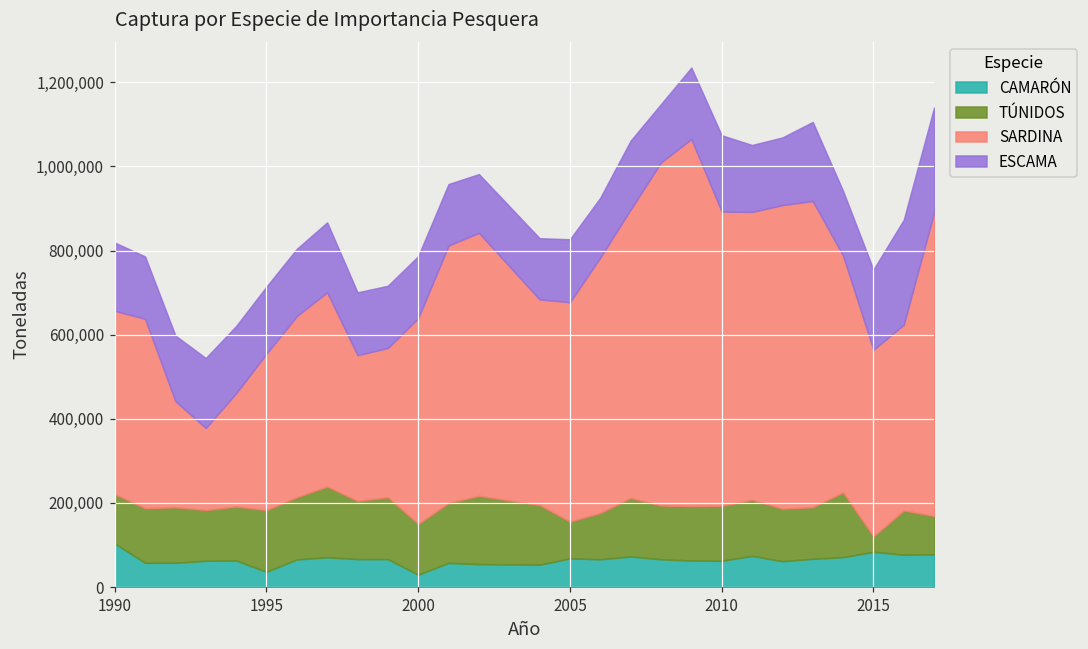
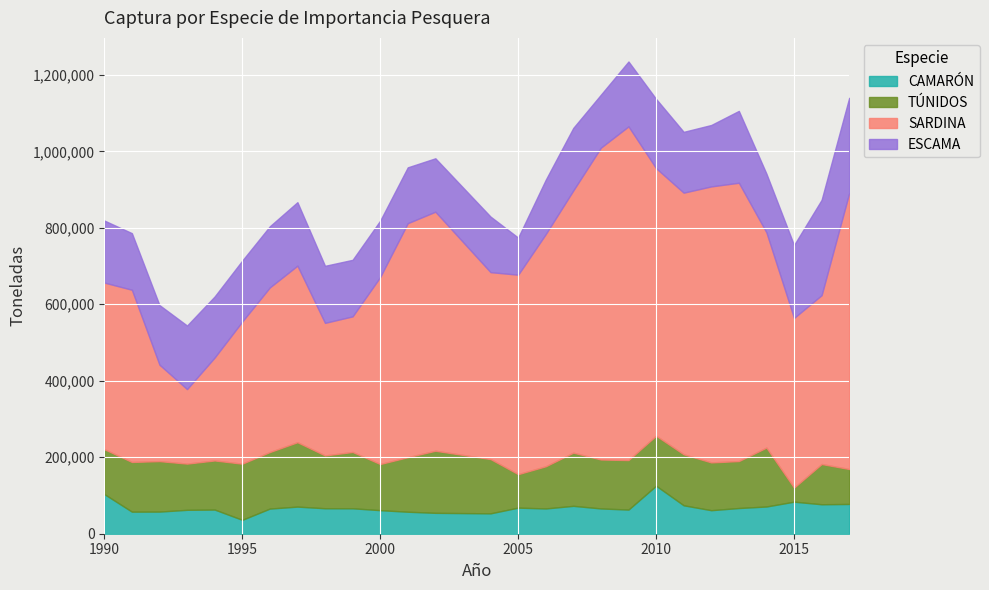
  {
    "CAMARÓN": {
      "1990": "100,000",
      "1995": "40,000",
-     "2000": "30,000",
+     "2000": "60,000",
      "2005": "70,000",
-     "2010": "60,000",
+     "2010": "130,000",
      "2015": "80,000"
    },
    "TÚNIDOS": {
      "1990": "120,000",
      "1995": "150,000",
      "2000": "120,000",
      "2005": "90,000",
      "2010": "130,000",
      "2015": "40,000"
    },
    "SARDINA": {
      "1990": "440,000",
      "1995": "370,000",
      "2000": "490,000",
      "2005": "520,000",
      "2010": "700,000",
      "2015": "440,000"
    },
    "ESCAMA": {
      "1990": "160,000",
      "1995": "160,000",
      "2000": "150,000",
-     "2005": "150,000",
+     "2005": "100,000",
      "2010": "180,000",
      "2015": "190,000"
    }
  }
